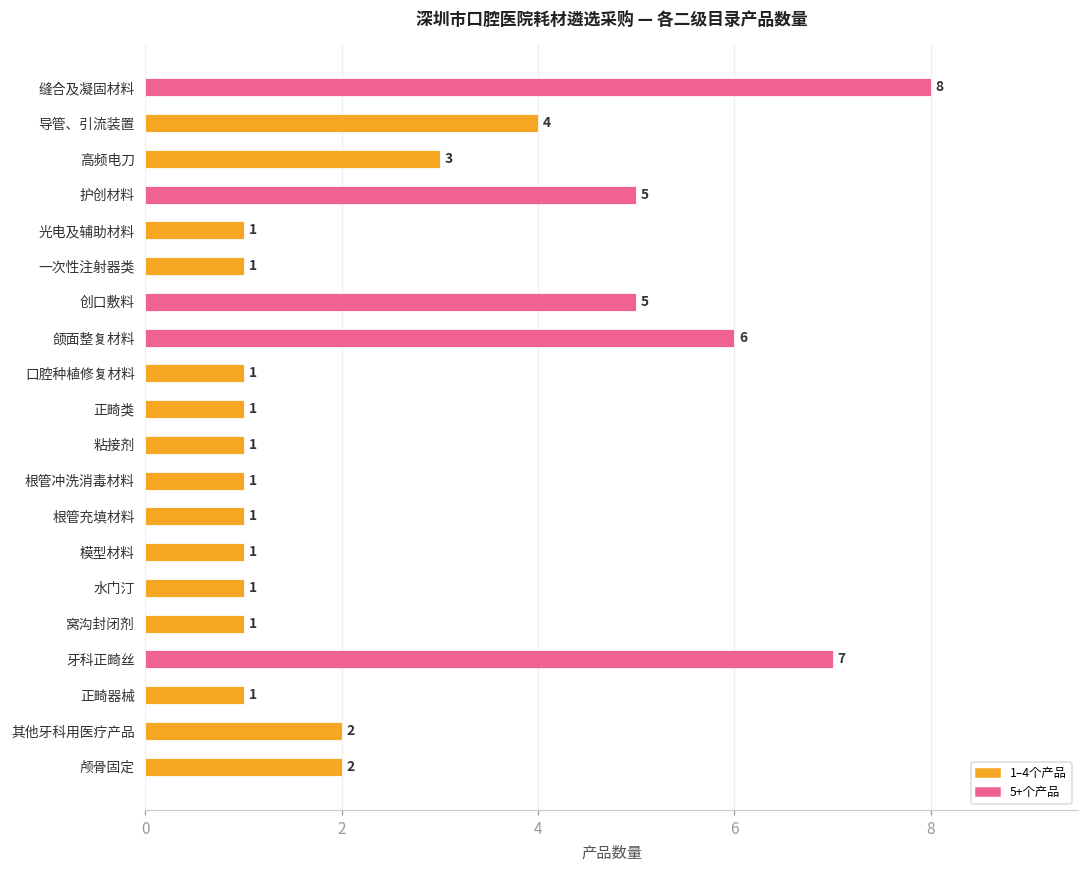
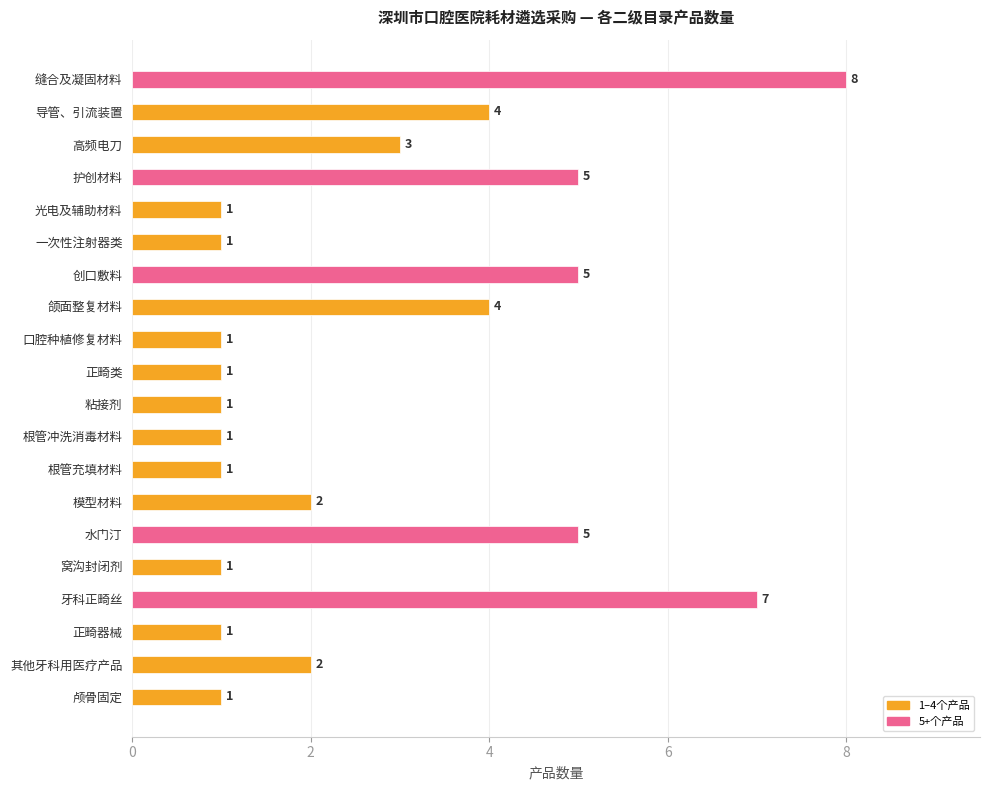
  {
    "缝合及凝固材料": 8,
    "导管、引流装置": 4,
    "高频电刀": 3,
    "护创材料": 5,
    "光电及辅助材料": 1,
    "一次性注射器类": 1,
    "创口敷料": 5,
-   "颌面整复材料": 6,
+   "颌面整复材料": 4,
    "口腔种植修复材料": 1,
    "正畸类": 1,
    "粘接剂": 1,
    "根管冲洗消毒材料": 1,
    "根管充填材料": 1,
-   "模型材料": 1,
-   "水门汀": 1,
+   "模型材料": 2,
+   "水门汀": 5,
    "窝沟封闭剂": 1,
    "牙科正畸丝": 7,
    "正畸器械": 1,
    "其他牙科用医疗产品": 2,
-   "颅骨固定": 2
+   "颅骨固定": 1
  }
